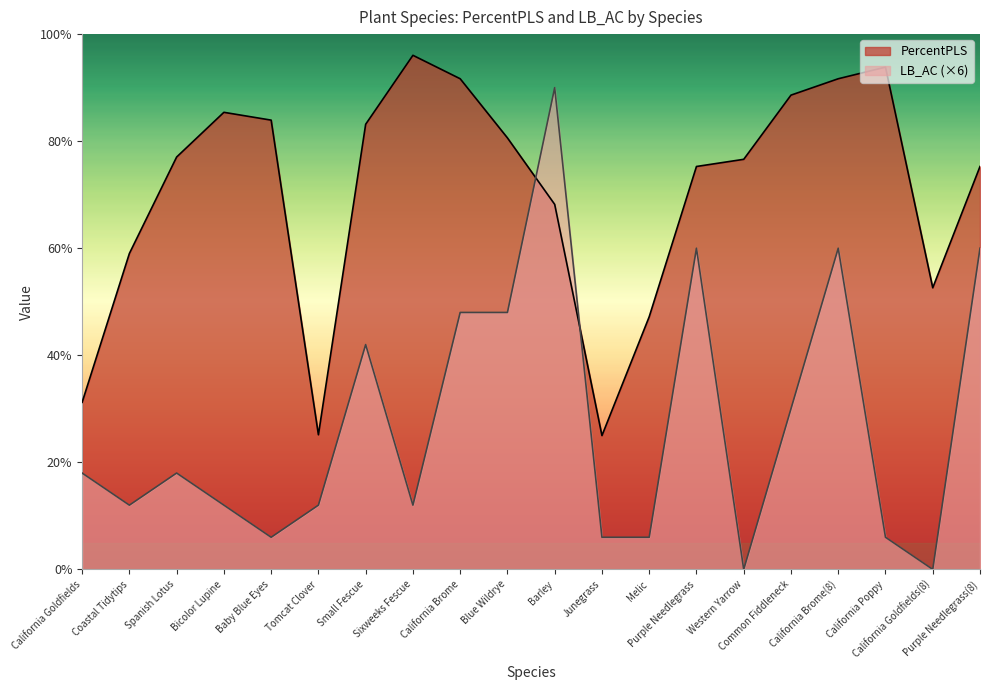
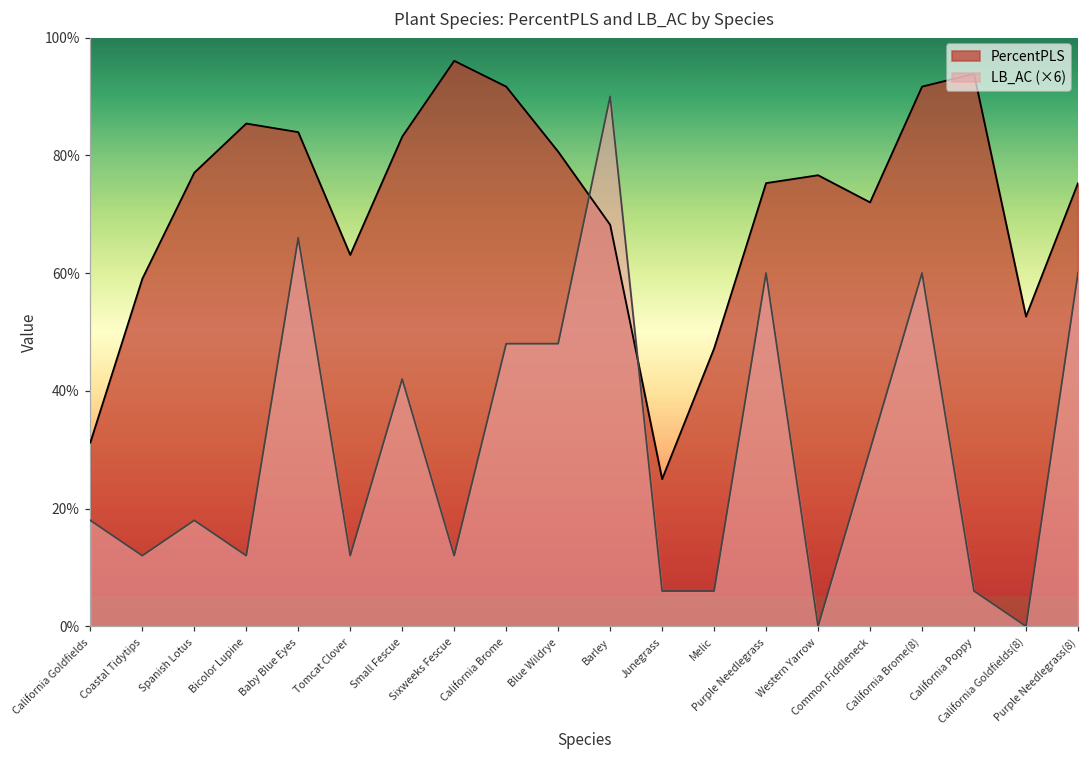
  {
    "PercentPLS": {
      "California Goldfields": "31%",
      "Coastal Tidytips": "59%",
      "Spanish Lotus": "77%",
      "Bicolor Lupine": "85%",
      "Baby Blue Eyes": "84%",
-     "Tomcat Clover": "25%",
+     "Tomcat Clover": "63%",
      "Small Fescue": "83%",
      "Sixweeks Fescue": "96%",
      "California Brome": "92%",
      "Blue Wildrye": "81%",
      "Barley": "68%",
      "Junegrass": "25%",
      "Melic": "47%",
      "Purple Needlegrass": "75%",
      "Western Yarrow": "77%",
-     "Common Fiddleneck": "89%",
+     "Common Fiddleneck": "72%",
      "California Brome(8)": "92%",
      "California Goldfields(8)": "53%",
      "Purple Needlegrass(8)": "75%"
    },
    "LB_AC (×6)": {
      "California Goldfields": "18%",
      "Coastal Tidytips": "12%",
      "Spanish Lotus": "18%",
      "Bicolor Lupine": "12%",
-     "Baby Blue Eyes": "6%",
+     "Baby Blue Eyes": "66%",
      "Tomcat Clover": "12%",
      "Small Fescue": "42%",
      "Sixweeks Fescue": "12%",
      "California Brome": "48%",
      "Blue Wildrye": "48%",
      "Barley": "90%",
      "Junegrass": "6%",
      "Melic": "6%",
      "Purple Needlegrass": "60%",
      "Western Yarrow": "0%",
      "Common Fiddleneck": "30%",
      "California Brome(8)": "60%",
      "California Poppy": "6%",
      "California Goldfields(8)": "0%",
      "Purple Needlegrass(8)": "60%"
    }
  }
